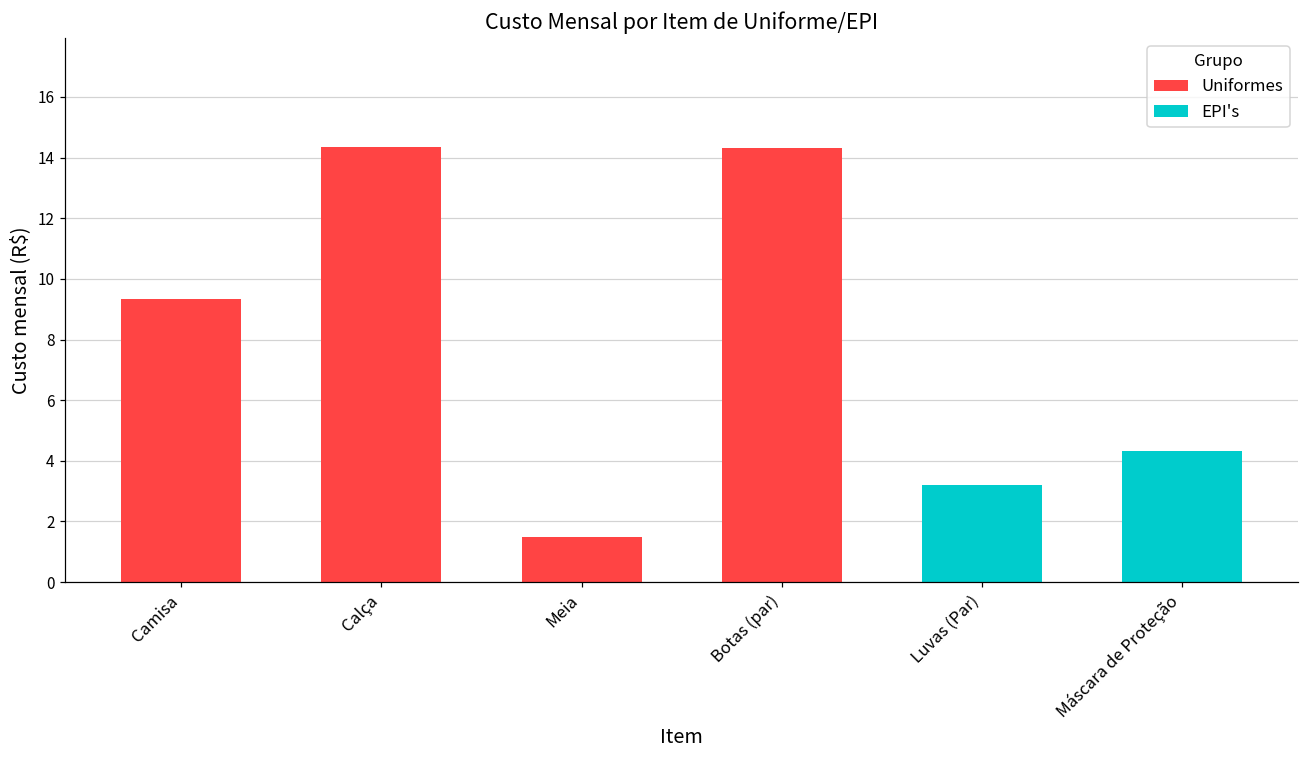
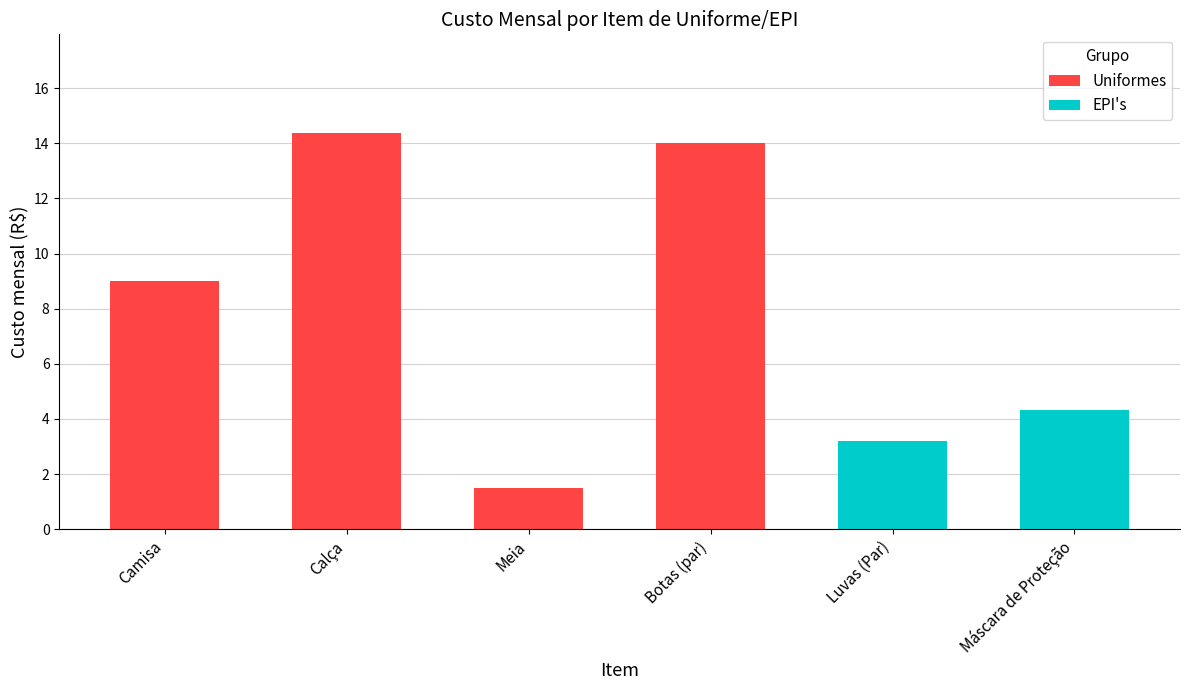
  {
    "Uniformes": {
-     "Camisa": 9.3,
+     "Camisa": 9.0,
      "Calça": 14.4,
      "Meia": 1.5,
-     "Botas (par)": 14.3
+     "Botas (par)": 14.0
    },
    "EPI's": {
      "Luvas (Par)": 3.2,
      "Máscara de Proteção": 4.3
    }
  }
